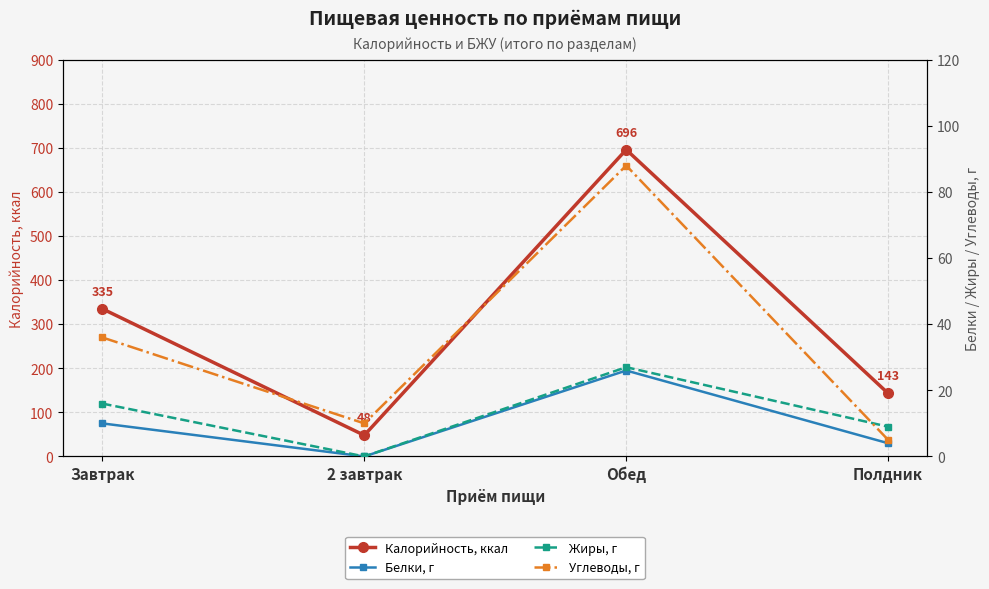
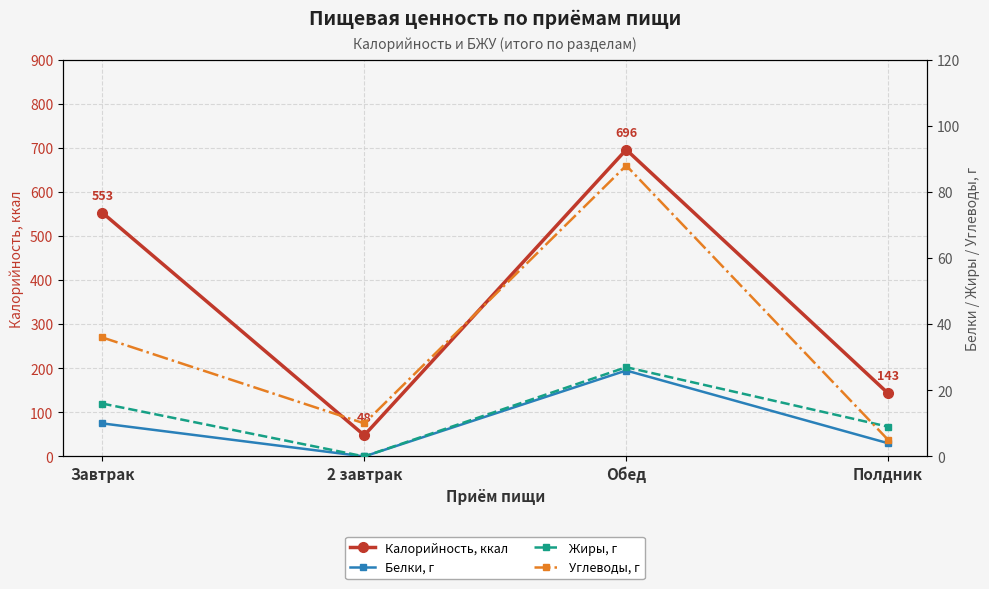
  {
    "Калорийность, ккал": {
-     "Завтрак": 335,
+     "Завтрак": 553,
      "Обед": 696,
      "Полдник": 143
    }
  }
